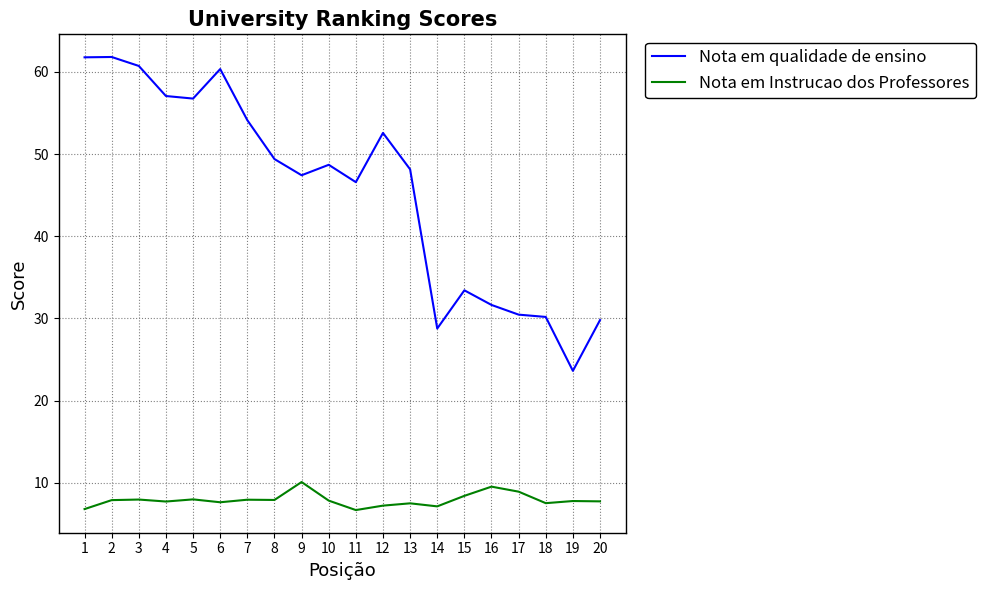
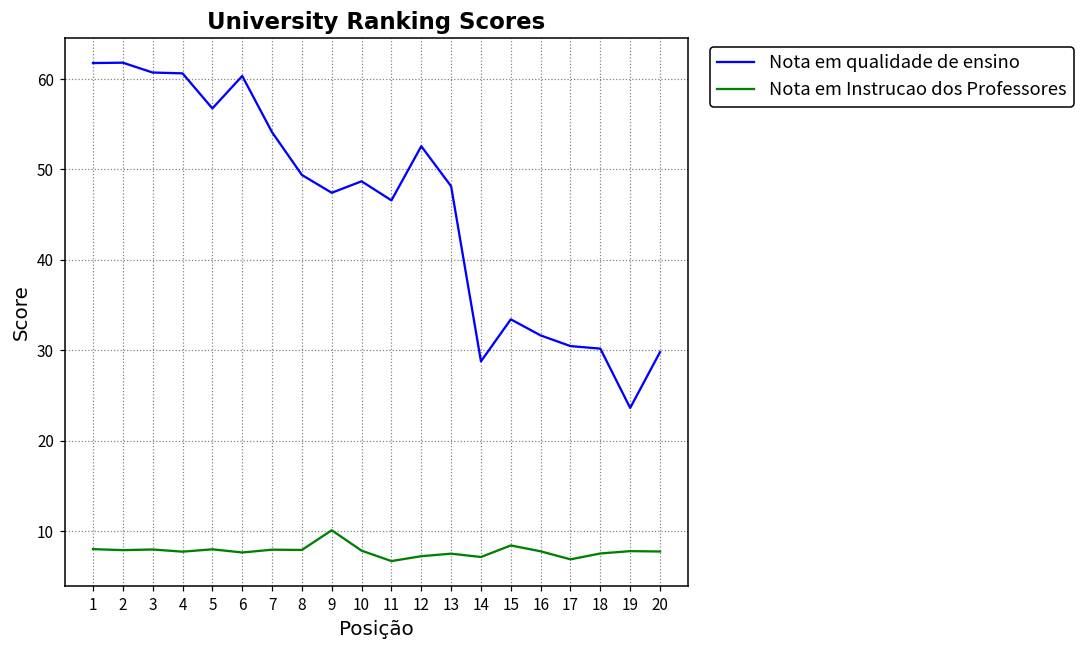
  {
    "Nota em qualidade de ensino": {
      "1": 62,
      "2": 62,
      "3": 61,
-     "4": 57,
+     "4": 61,
      "5": 57,
      "6": 60,
      "7": 54,
      "8": 49,
      "9": 47,
      "10": 49,
      "11": 47,
      "12": 53,
      "13": 48,
      "14": 29,
      "15": 33,
      "16": 32,
      "17": 30,
      "18": 30,
      "19": 24,
      "20": 30
    },
    "Nota em Instrucao dos Professores": {
-     "1": 7,
+     "1": 8,
      "2": 8,
      "3": 8,
      "4": 8,
      "5": 8,
      "6": 8,
      "7": 8,
      "8": 8,
      "9": 10,
      "10": 8,
      "11": 7,
      "12": 7,
      "13": 8,
      "14": 7,
      "15": 8,
-     "16": 10,
-     "17": 9,
+     "16": 8,
+     "17": 7,
      "18": 8,
      "19": 8,
      "20": 8
    }
  }
